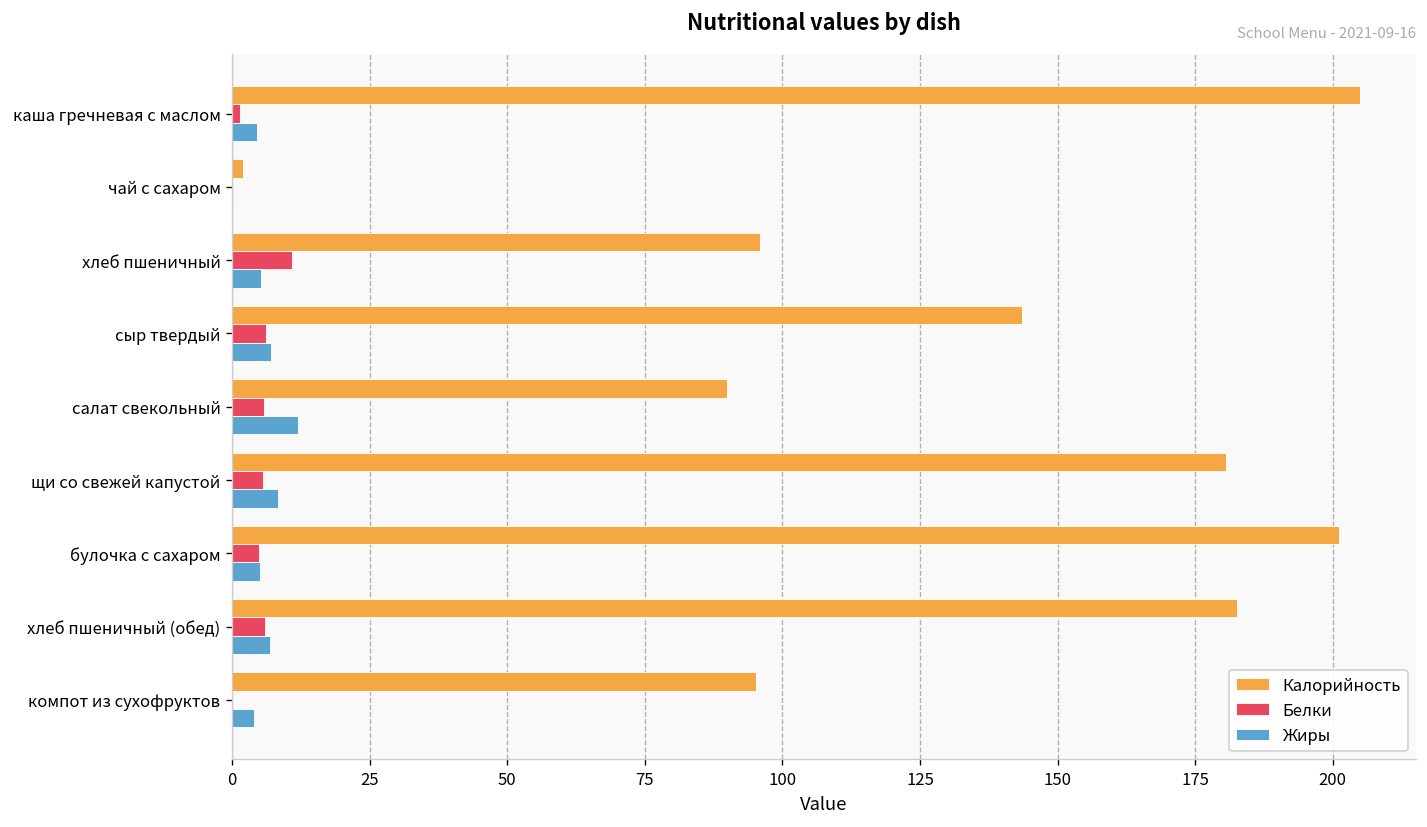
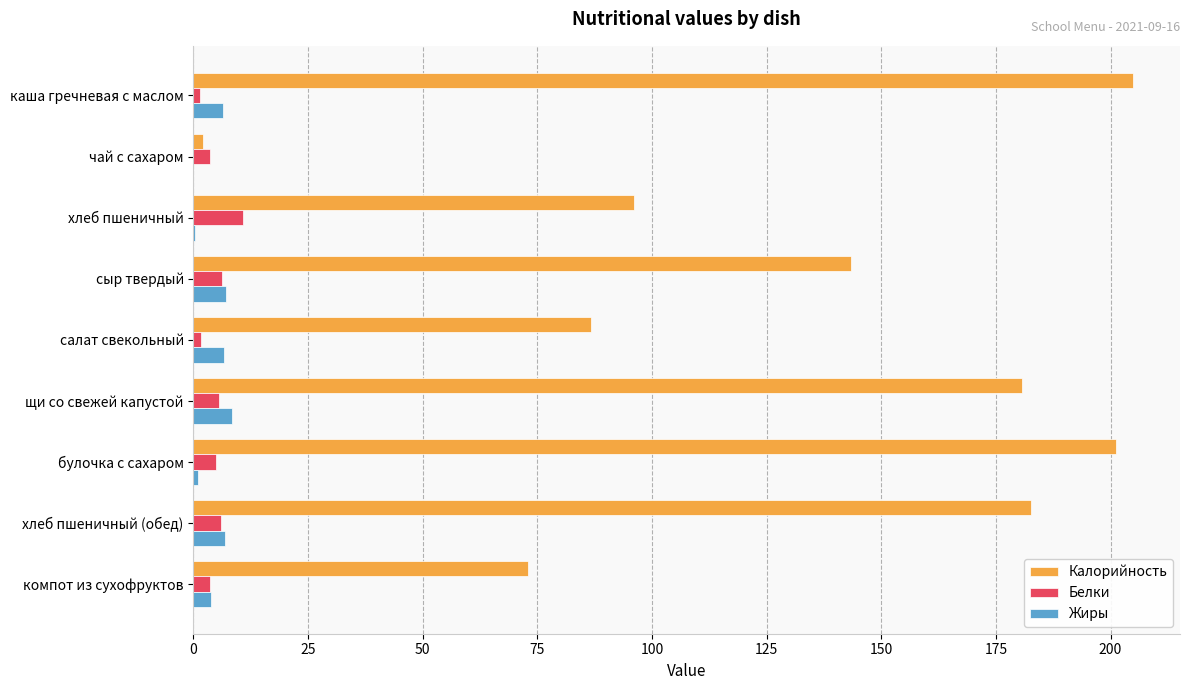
  {
    "Калорийность": {
      "каша гречневая с маслом": 205,
      "чай с сахаром": 2,
      "хлеб пшеничный": 96,
      "сыр твердый": 144,
-     "салат свекольный": 90,
+     "салат свекольный": 87,
      "щи со свежей капустой": 181,
      "булочка с сахаром": 201,
      "хлеб пшеничный (обед)": 183,
-     "компот из сухофруктов": 95
+     "компот из сухофруктов": 73
    },
    "Белки": {
      "каша гречневая с маслом": 1,
-     "чай с сахаром": 0,
+     "чай с сахаром": 4,
      "хлеб пшеничный": 11,
      "сыр твердый": 6,
-     "салат свекольный": 6,
+     "салат свекольный": 2,
      "щи со свежей капустой": 6,
      "булочка с сахаром": 5,
      "хлеб пшеничный (обед)": 6,
-     "компот из сухофруктов": 0
+     "компот из сухофруктов": 4
    },
    "Жиры": {
-     "каша гречневая с маслом": 5,
+     "каша гречневая с маслом": 6,
      "чай с сахаром": 0,
-     "хлеб пшеничный": 5,
+     "хлеб пшеничный": 0,
      "сыр твердый": 7,
-     "салат свекольный": 12,
+     "салат свекольный": 7,
      "щи со свежей капустой": 8,
-     "булочка с сахаром": 5,
+     "булочка с сахаром": 1,
      "хлеб пшеничный (обед)": 7,
      "компот из сухофруктов": 4
    }
  }
